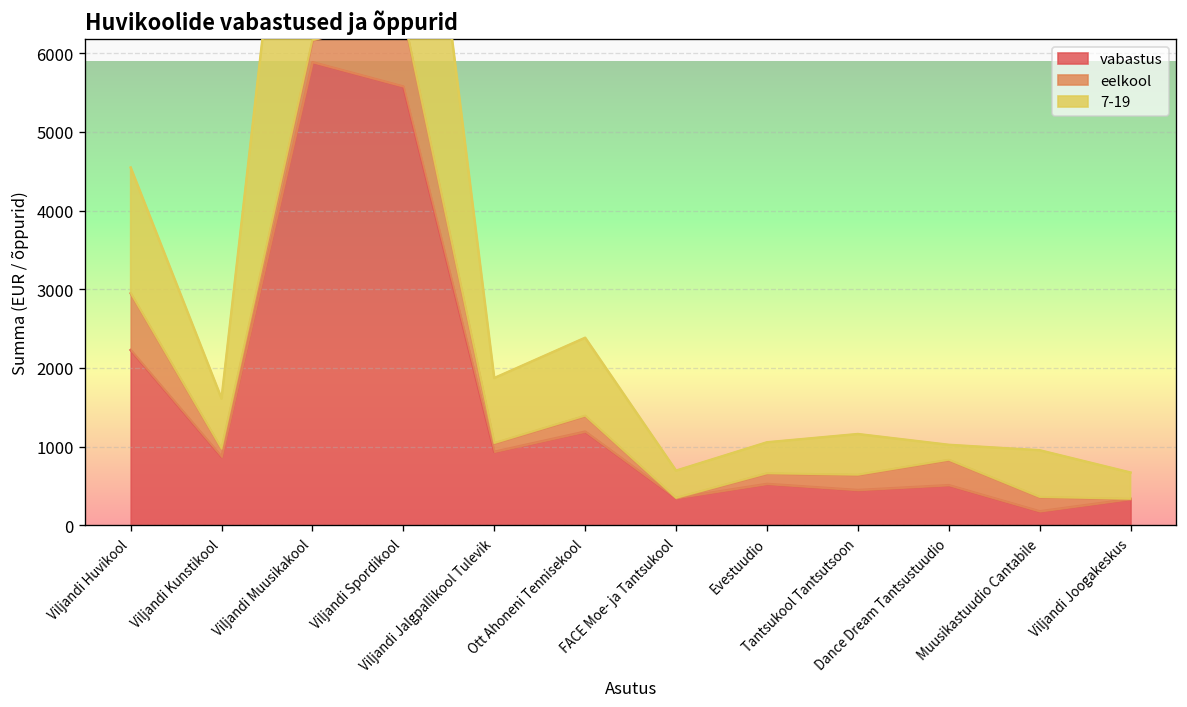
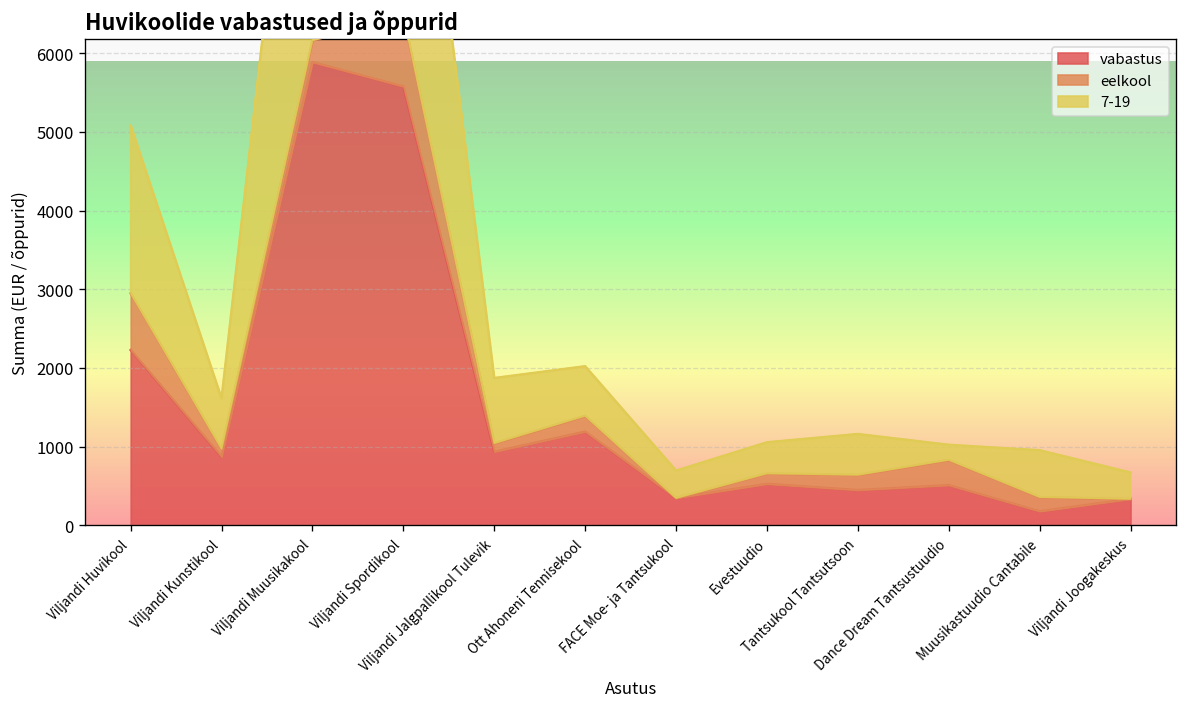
  {
    "7-19": {
-     "Viljandi Huvikool": 1600,
+     "Viljandi Huvikool": 2100,
      "Viljandi Kunstikool": 600,
      "Viljandi Jalgpallikool Tulevik": 800,
-     "Ott Ahoneni Tennisekool": 1000,
+     "Ott Ahoneni Tennisekool": 600,
      "FACE Moe- ja Tantsukool": 300,
      "Evestuudio": 400,
      "Tantsukool Tantsutsoon": 500,
      "Dance Dream Tantsustuudio": 200,
      "Muusikastuudio Cantabile": 600,
      "Viljandi Joogakeskus": 300
    }
  }
